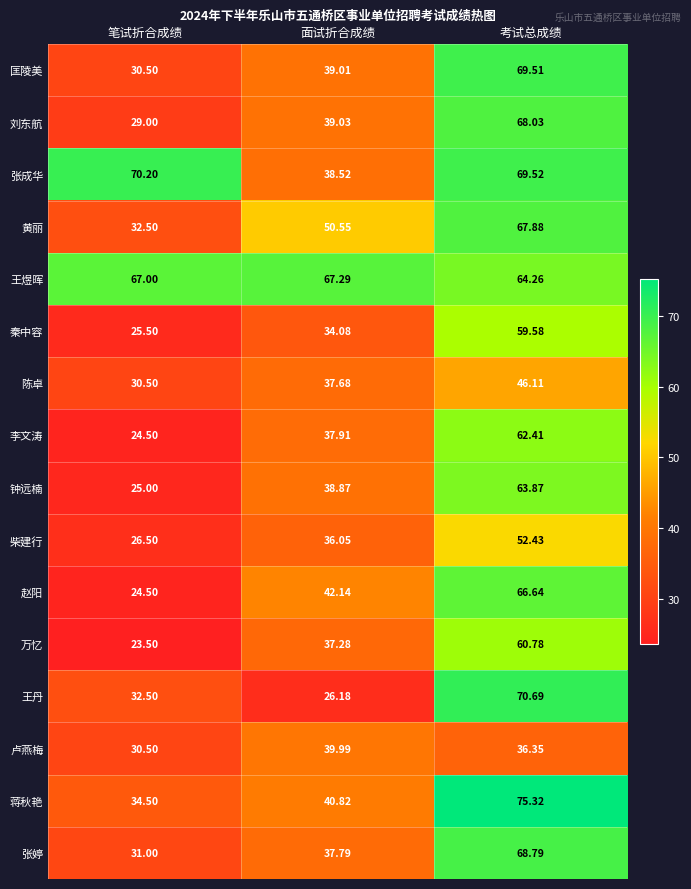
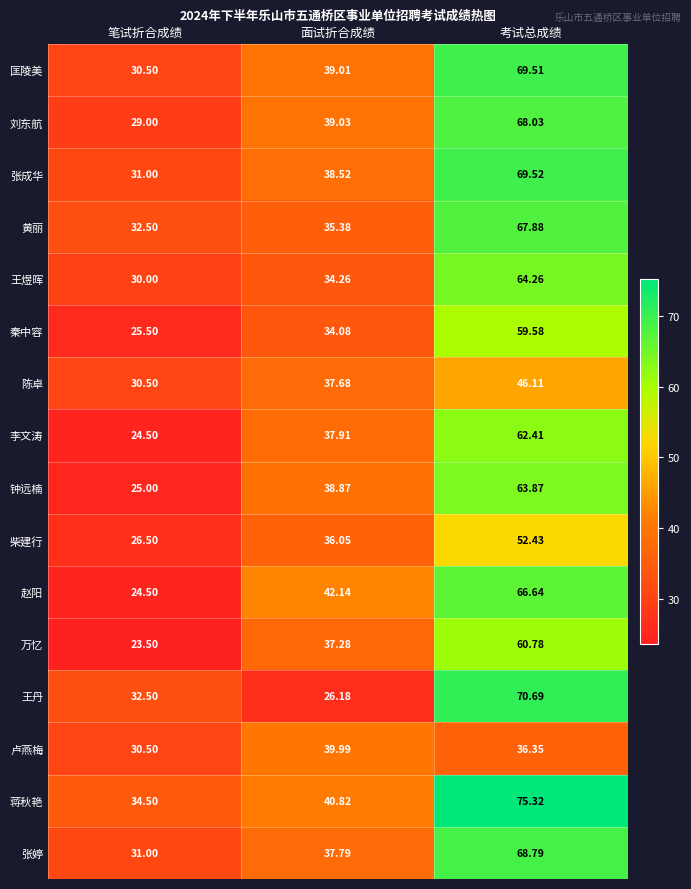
  {
    "匡陵美": {
      "笔试折合成绩": 30.50,
      "面试折合成绩": 39.01,
      "考试总成绩": 69.51
    },
    "刘东航": {
      "笔试折合成绩": 29.00,
      "面试折合成绩": 39.03,
      "考试总成绩": 68.03
    },
    "张成华": {
-     "笔试折合成绩": 70.20,
+     "笔试折合成绩": 31.00,
      "面试折合成绩": 38.52,
      "考试总成绩": 69.52
    },
    "黄丽": {
      "笔试折合成绩": 32.50,
-     "面试折合成绩": 50.55,
+     "面试折合成绩": 35.38,
      "考试总成绩": 67.88
    },
    "王煜晖": {
-     "笔试折合成绩": 67.00,
-     "面试折合成绩": 67.29,
+     "笔试折合成绩": 30.00,
+     "面试折合成绩": 34.26,
      "考试总成绩": 64.26
    },
    "秦中容": {
      "笔试折合成绩": 25.50,
      "面试折合成绩": 34.08,
      "考试总成绩": 59.58
    },
    "陈卓": {
      "笔试折合成绩": 30.50,
      "面试折合成绩": 37.68,
      "考试总成绩": 46.11
    },
    "李文涛": {
      "笔试折合成绩": 24.50,
      "面试折合成绩": 37.91,
      "考试总成绩": 62.41
    },
    "钟远楠": {
      "笔试折合成绩": 25.00,
      "面试折合成绩": 38.87,
      "考试总成绩": 63.87
    },
    "柴建行": {
      "笔试折合成绩": 26.50,
      "面试折合成绩": 36.05,
      "考试总成绩": 52.43
    },
    "赵阳": {
      "笔试折合成绩": 24.50,
      "面试折合成绩": 42.14,
      "考试总成绩": 66.64
    },
    "万忆": {
      "笔试折合成绩": 23.50,
      "面试折合成绩": 37.28,
      "考试总成绩": 60.78
    },
    "王丹": {
      "笔试折合成绩": 32.50,
      "面试折合成绩": 26.18,
      "考试总成绩": 70.69
    },
    "卢燕梅": {
      "笔试折合成绩": 30.50,
      "面试折合成绩": 39.99,
      "考试总成绩": 36.35
    },
    "蒋秋艳": {
      "笔试折合成绩": 34.50,
      "面试折合成绩": 40.82,
      "考试总成绩": 75.32
    },
    "张婷": {
      "笔试折合成绩": 31.00,
      "面试折合成绩": 37.79,
      "考试总成绩": 68.79
    }
  }
